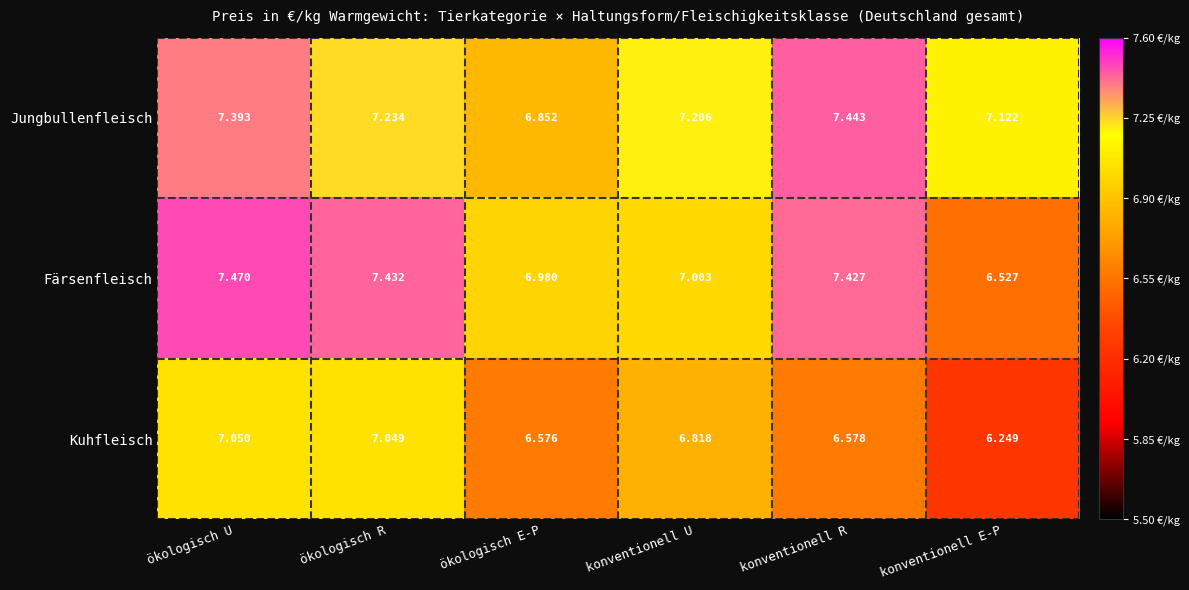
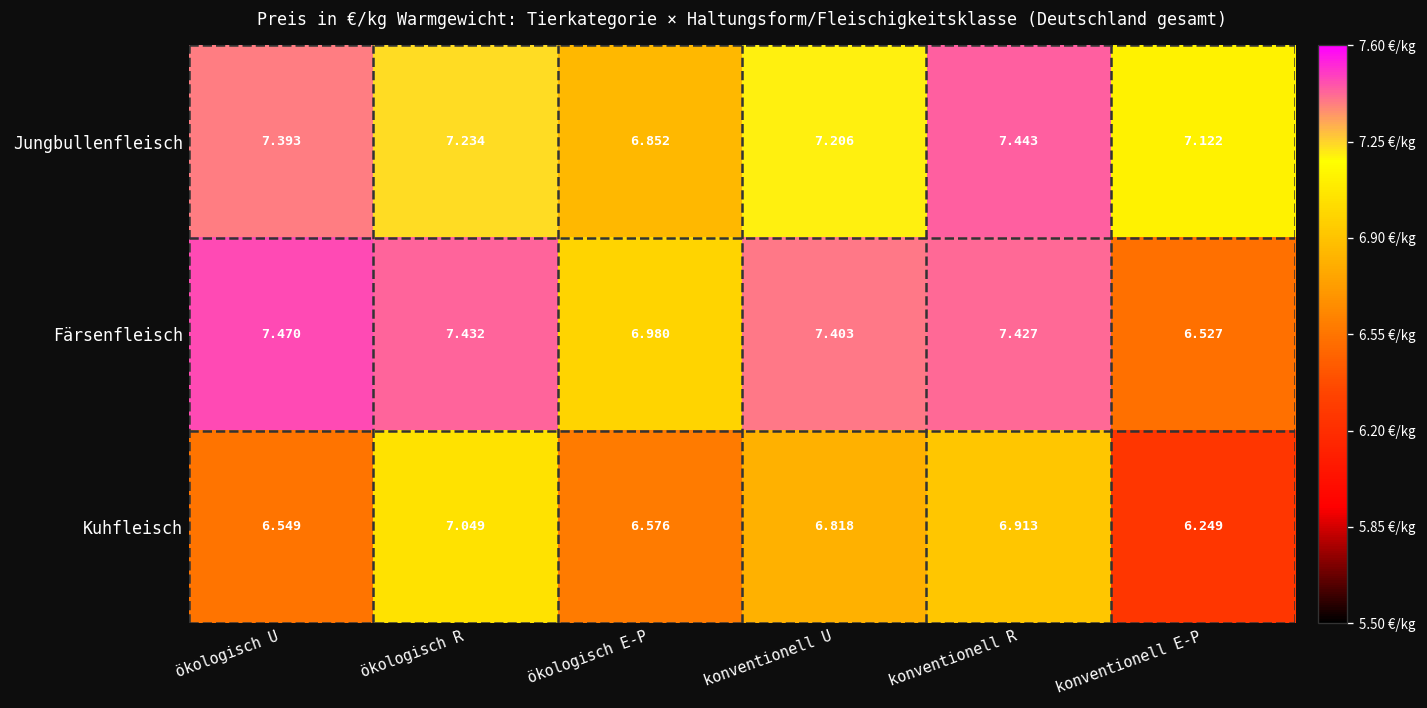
  {
    "Jungbullenfleisch": {
      "ökologisch U": 7.393,
      "ökologisch R": 7.234,
      "ökologisch E-P": 6.852,
      "konventionell U": 7.206,
      "konventionell R": 7.443,
      "konventionell E-P": 7.122
    },
    "Färsenfleisch": {
      "ökologisch U": 7.470,
      "ökologisch R": 7.432,
      "ökologisch E-P": 6.980,
-     "konventionell U": 7.003,
+     "konventionell U": 7.403,
      "konventionell R": 7.427,
      "konventionell E-P": 6.527
    },
    "Kuhfleisch": {
-     "ökologisch U": 7.050,
+     "ökologisch U": 6.549,
      "ökologisch R": 7.049,
      "ökologisch E-P": 6.576,
      "konventionell U": 6.818,
-     "konventionell R": 6.578,
+     "konventionell R": 6.913,
      "konventionell E-P": 6.249
    }
  }
